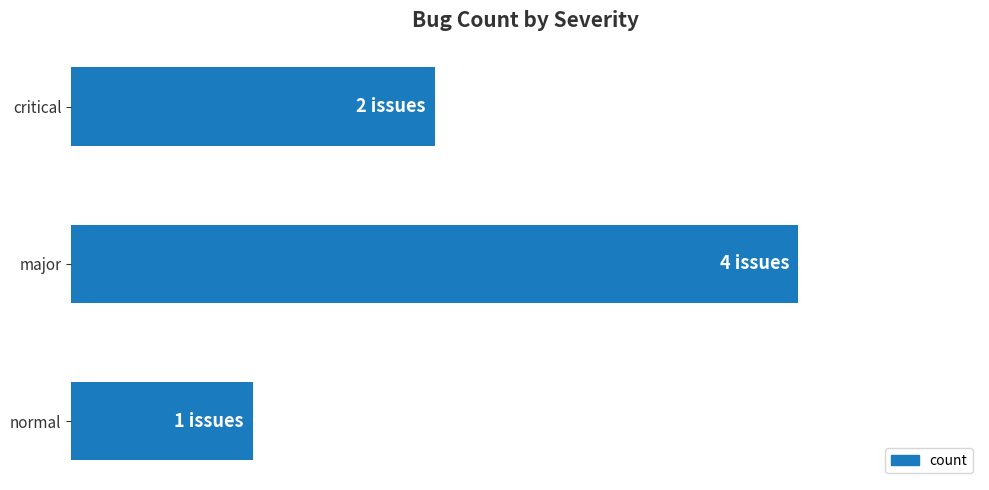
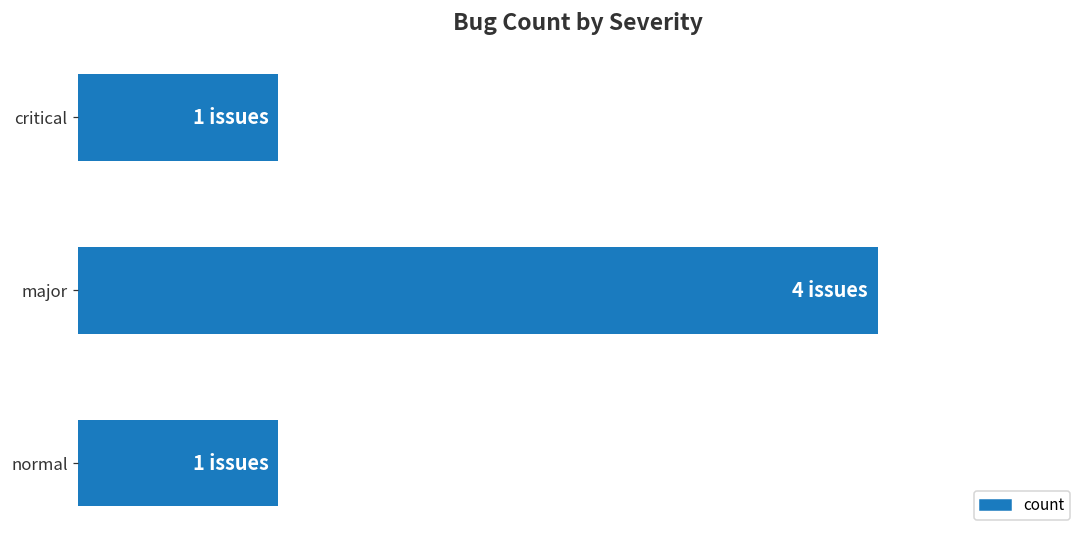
  {
-   "critical": 2,
+   "critical": 1,
    "major": 4,
    "normal": 1
  }
